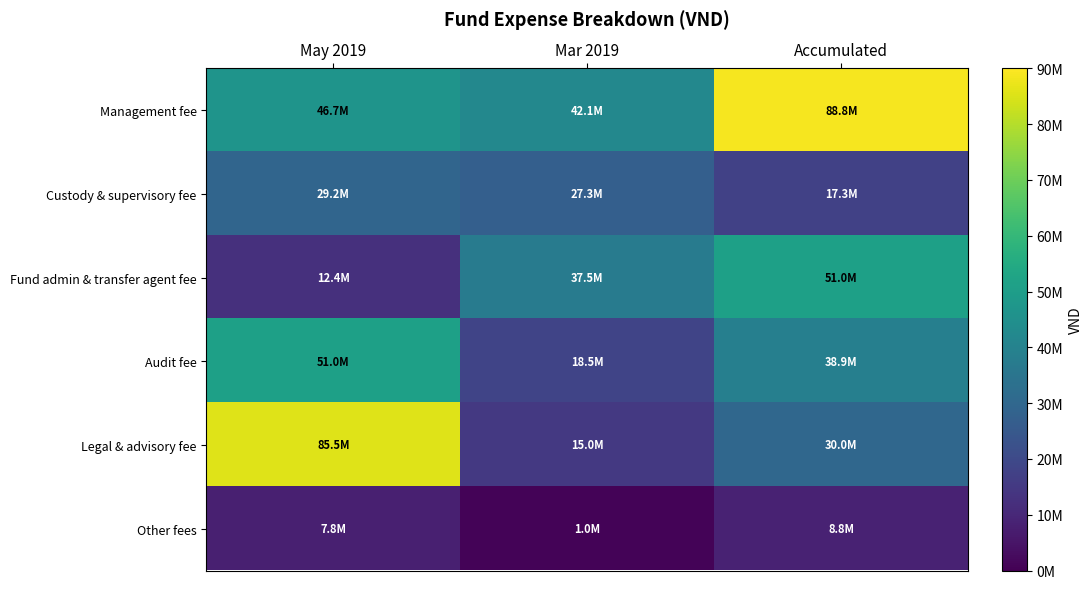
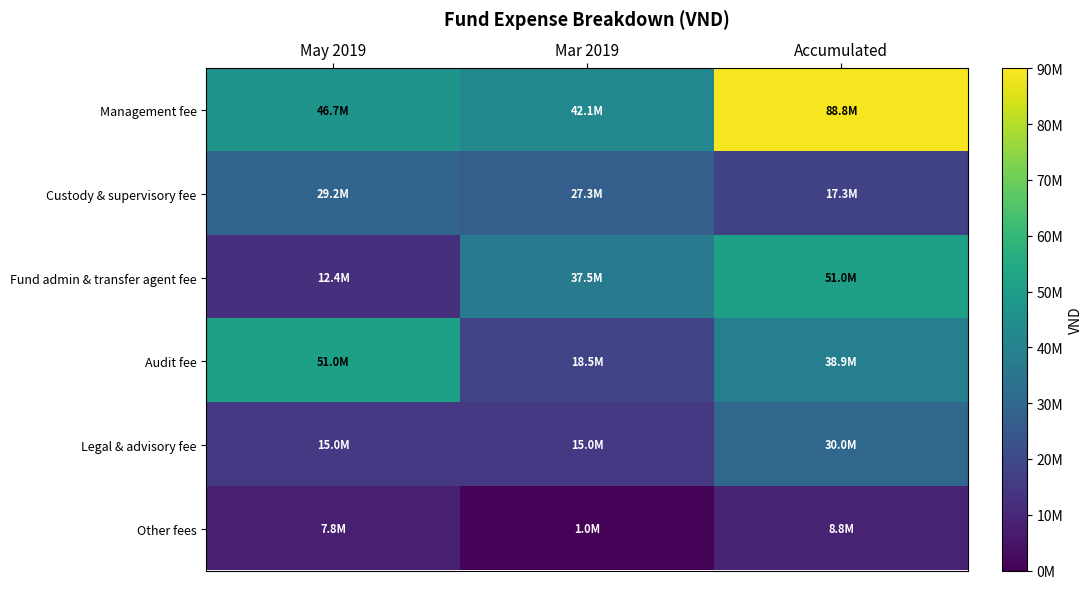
  {
    "Management fee": {
      "May 2019": "46.7M",
      "Mar 2019": "42.1M",
      "Accumulated": "88.8M"
    },
    "Custody & supervisory fee": {
      "May 2019": "29.2M",
      "Mar 2019": "27.3M",
      "Accumulated": "17.3M"
    },
    "Fund admin & transfer agent fee": {
      "May 2019": "12.4M",
      "Mar 2019": "37.5M",
      "Accumulated": "51.0M"
    },
    "Audit fee": {
      "May 2019": "51.0M",
      "Mar 2019": "18.5M",
      "Accumulated": "38.9M"
    },
    "Legal & advisory fee": {
-     "May 2019": "85.5M",
+     "May 2019": "15.0M",
      "Mar 2019": "15.0M",
      "Accumulated": "30.0M"
    },
    "Other fees": {
      "May 2019": "7.8M",
      "Mar 2019": "1.0M",
      "Accumulated": "8.8M"
    }
  }
